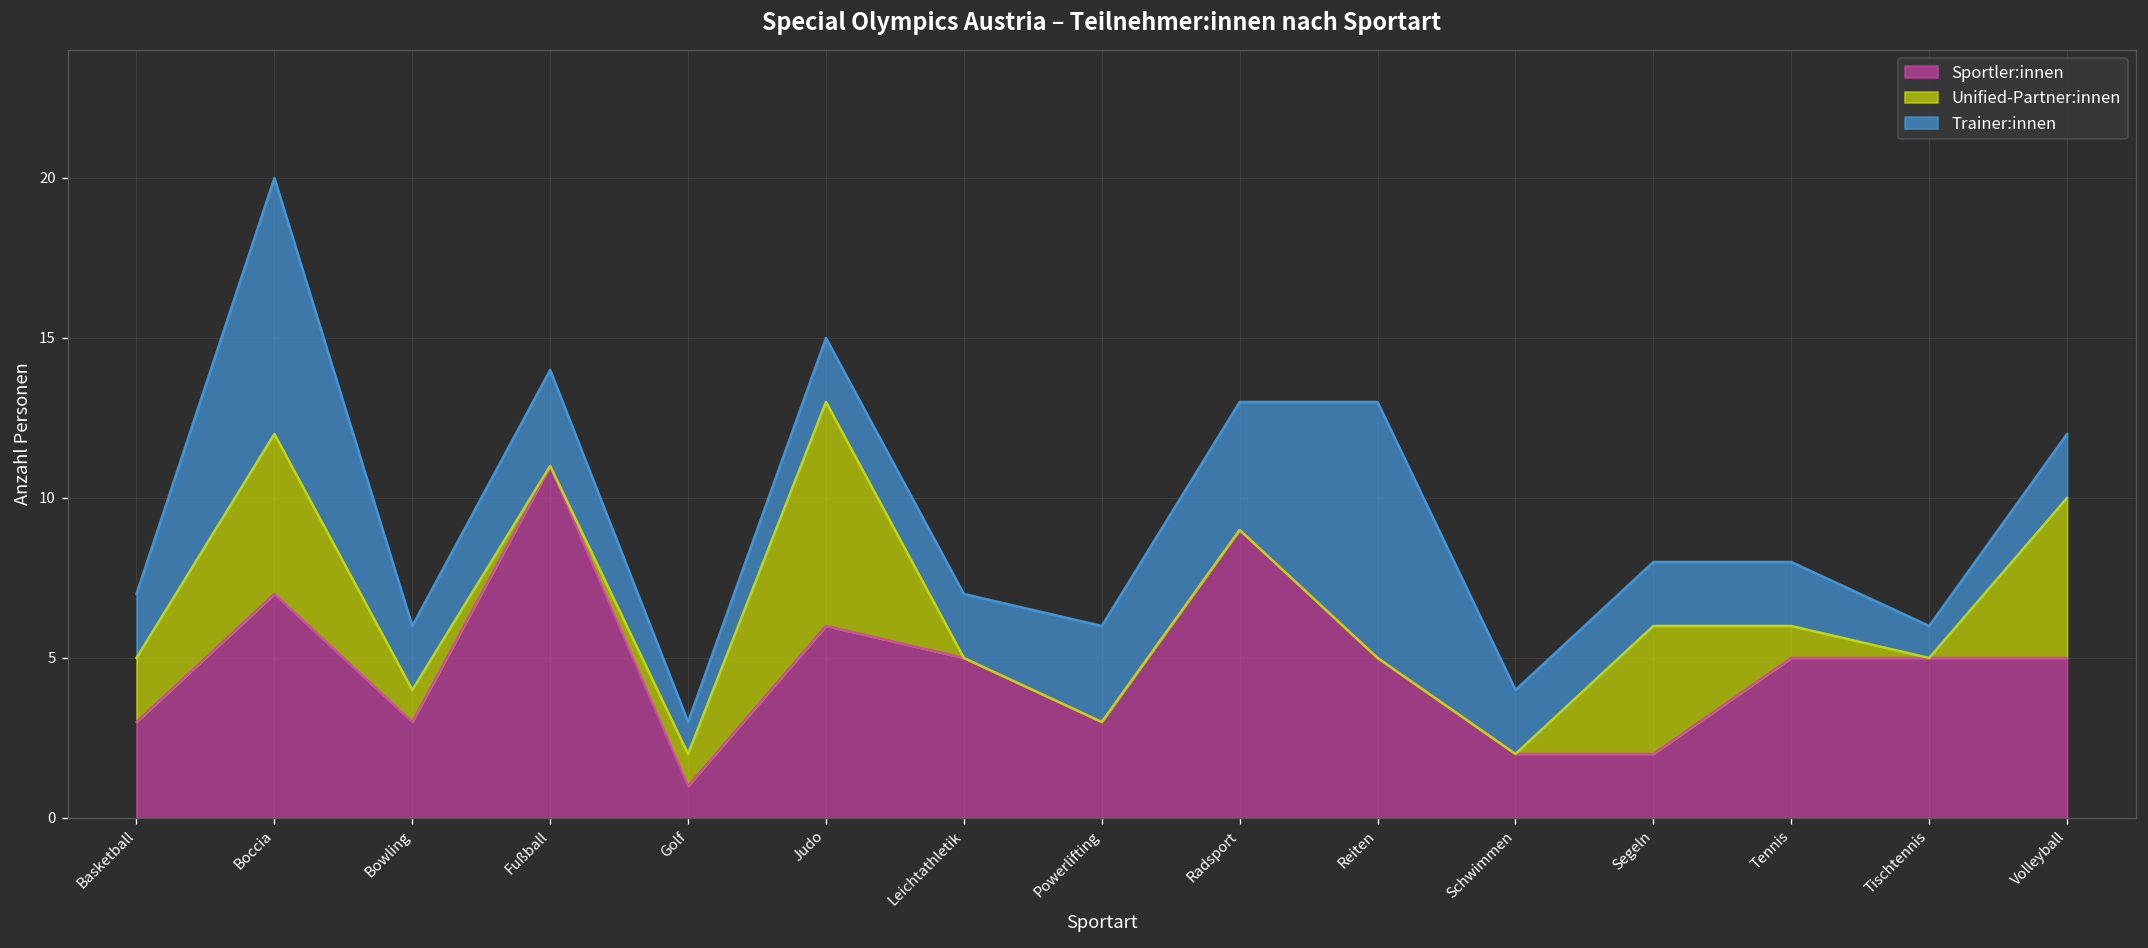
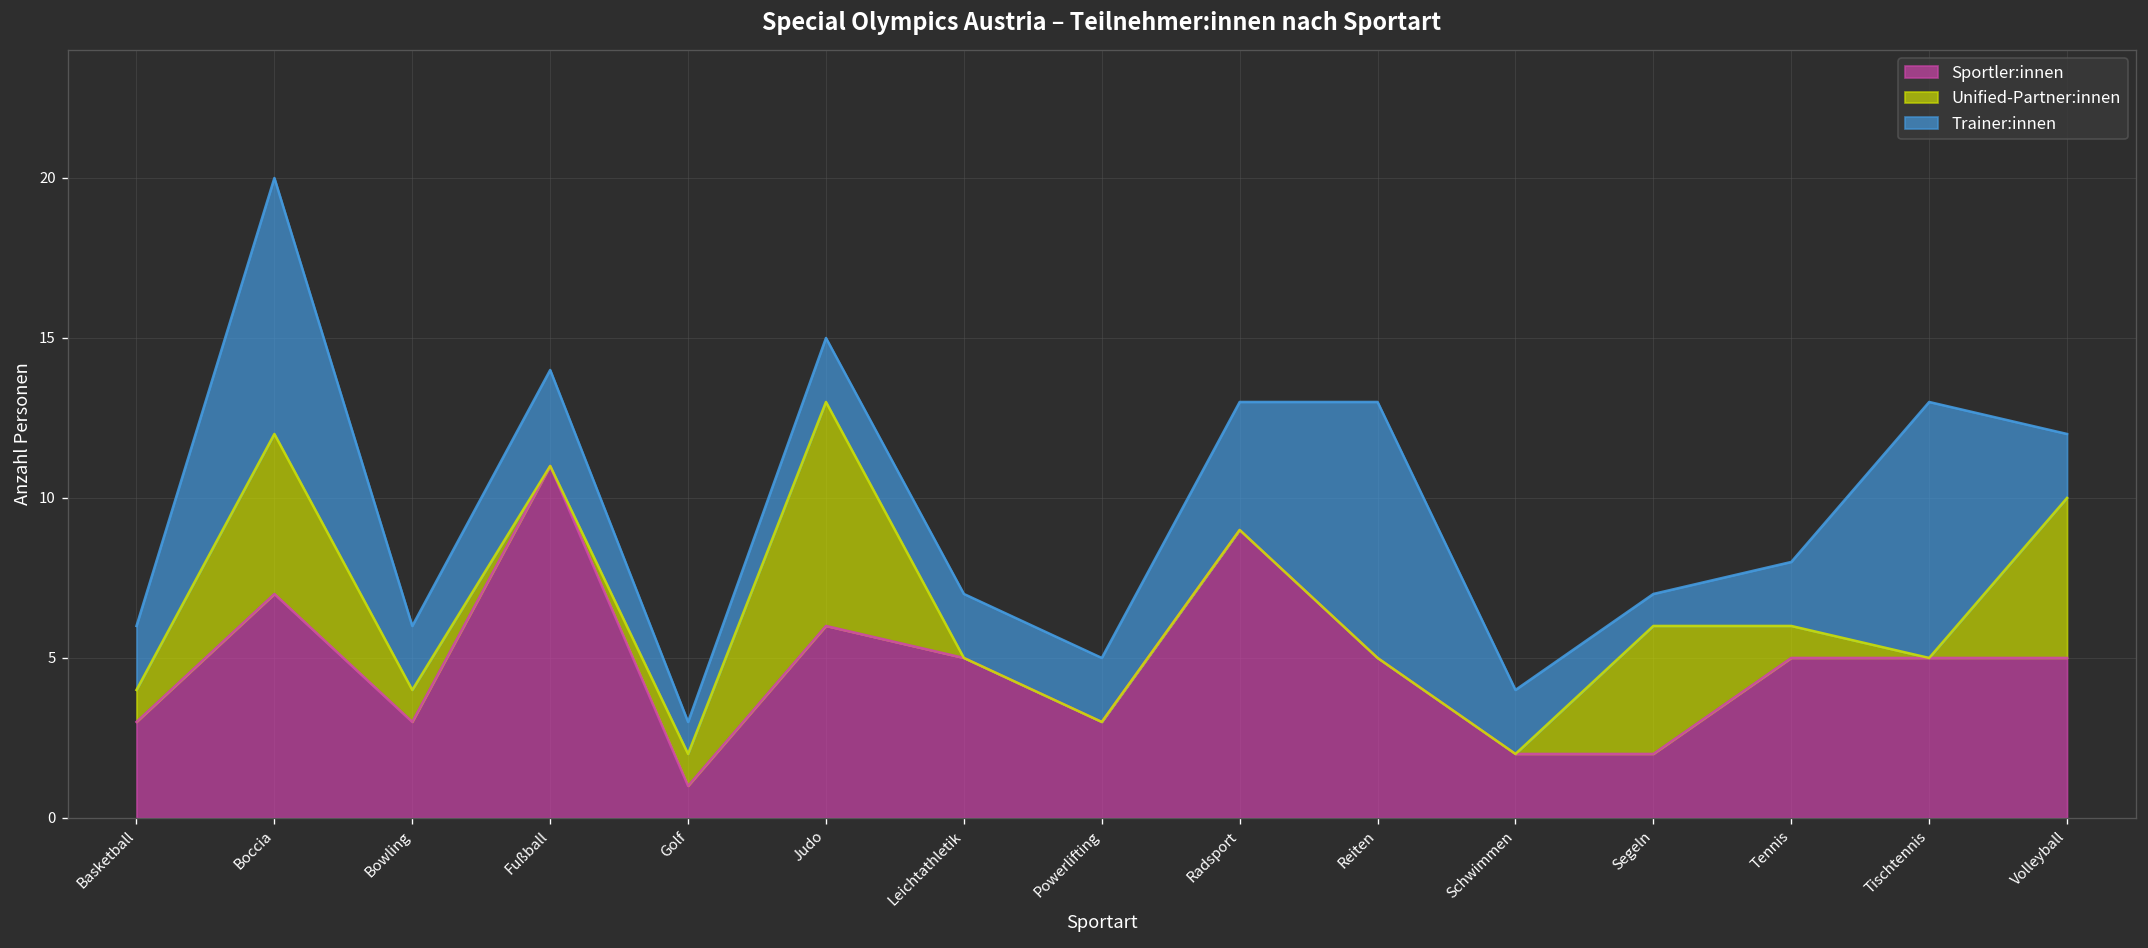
  {
    "Sportler:innen": {
      "Basketball": 3,
      "Boccia": 7,
      "Bowling": 3,
      "Golf": 1,
      "Judo": 6,
      "Segeln": 2,
      "Tennis": 5,
      "Volleyball": 5
    },
    "Unified-Partner:innen": {
-     "Basketball": 2,
+     "Basketball": 1,
      "Boccia": 5,
      "Bowling": 1,
      "Golf": 1,
      "Judo": 7,
      "Segeln": 4,
      "Tennis": 1,
      "Volleyball": 5
    },
    "Trainer:innen": {
      "Basketball": 2,
      "Boccia": 8,
      "Bowling": 2,
      "Fußball": 3,
      "Golf": 1,
      "Judo": 2,
      "Leichtathletik": 2,
-     "Powerlifting": 3,
+     "Powerlifting": 2,
      "Radsport": 4,
      "Reiten": 8,
      "Schwimmen": 2,
-     "Segeln": 2,
+     "Segeln": 1,
      "Tennis": 2,
-     "Tischtennis": 1,
+     "Tischtennis": 8,
      "Volleyball": 2
    }
  }
